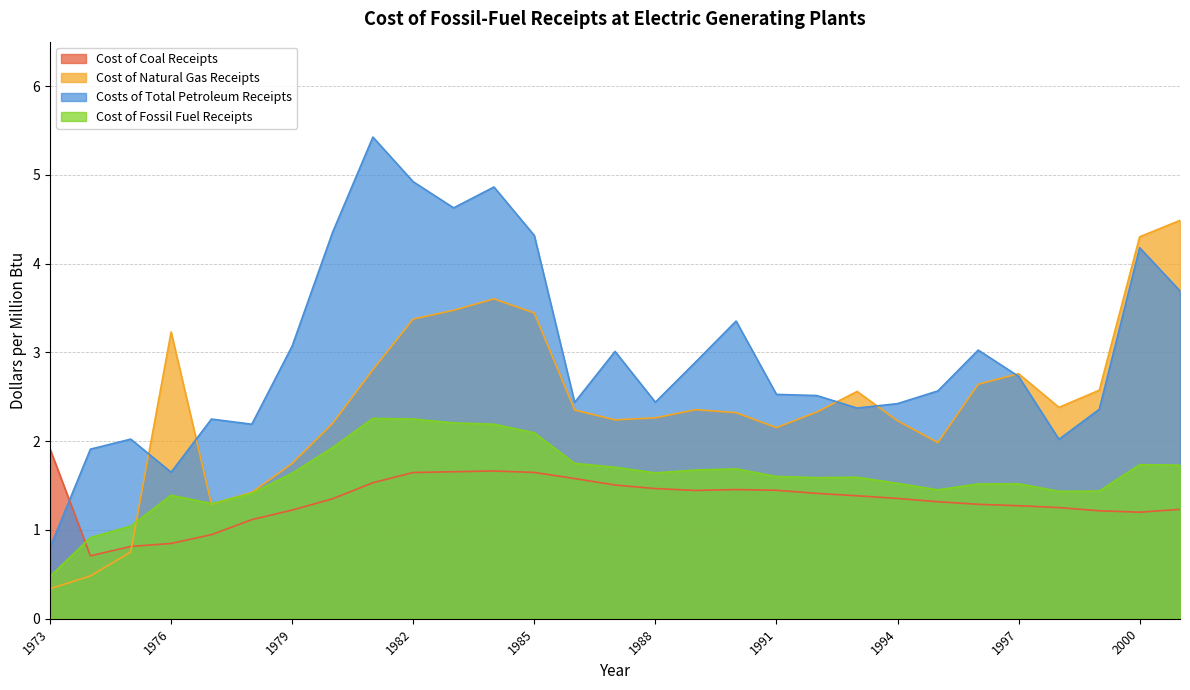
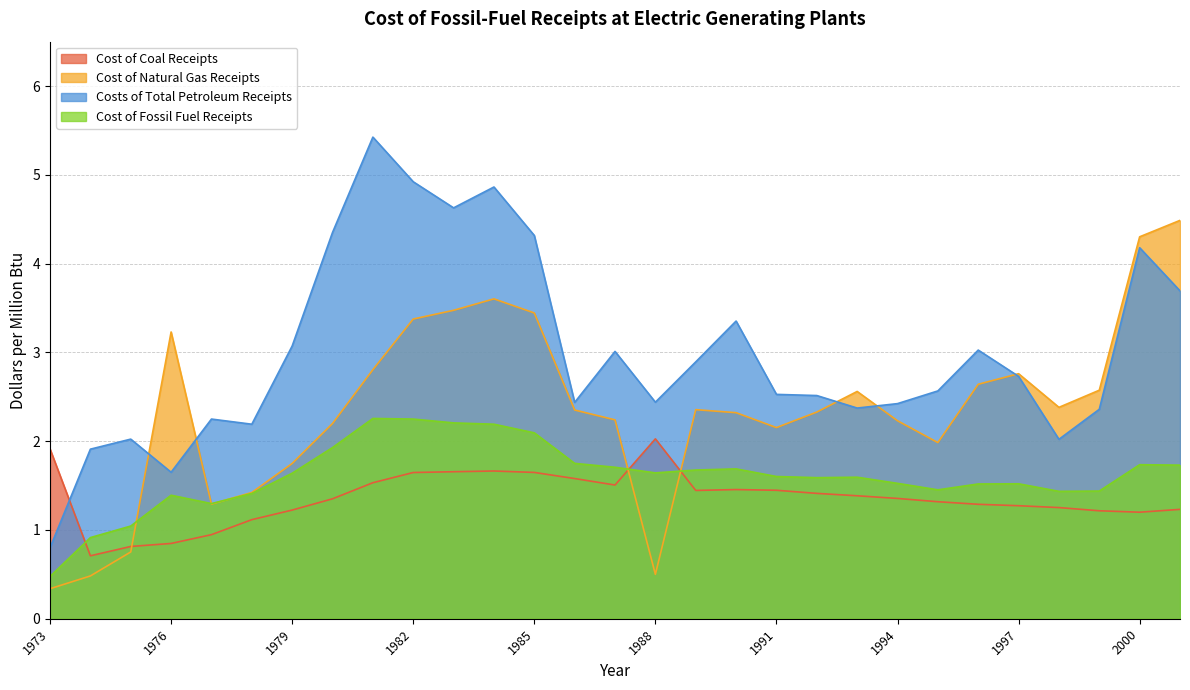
  {
    "Cost of Coal Receipts": {
      "1973": 1.9,
      "1976": 0.8,
      "1979": 1.2,
      "1982": 1.6,
      "1985": 1.6,
-     "1988": 1.5,
+     "1988": 2.0,
      "1991": 1.4,
      "1994": 1.4,
      "1997": 1.3,
      "2000": 1.2
    },
    "Cost of Natural Gas Receipts": {
      "1973": 0.3,
      "1976": 3.2,
      "1979": 1.7,
      "1982": 3.4,
      "1985": 3.4,
-     "1988": 2.3,
+     "1988": 0.5,
      "1991": 2.2,
      "1994": 2.2,
      "1997": 2.8,
      "2000": 4.3
    },
    "Costs of Total Petroleum Receipts": {
      "1973": 0.8,
      "1976": 1.7,
      "1979": 3.1,
      "1982": 4.9,
      "1985": 4.3,
      "1988": 2.4,
      "1991": 2.5,
      "1994": 2.4,
      "1997": 2.7,
      "2000": 4.2
    },
    "Cost of Fossil Fuel Receipts": {
      "1973": 0.5,
      "1976": 1.4,
      "1979": 1.6,
      "1982": 2.2,
      "1985": 2.1,
      "1988": 1.6,
      "1991": 1.6,
      "1994": 1.5,
      "1997": 1.5,
      "2000": 1.7
    }
  }
